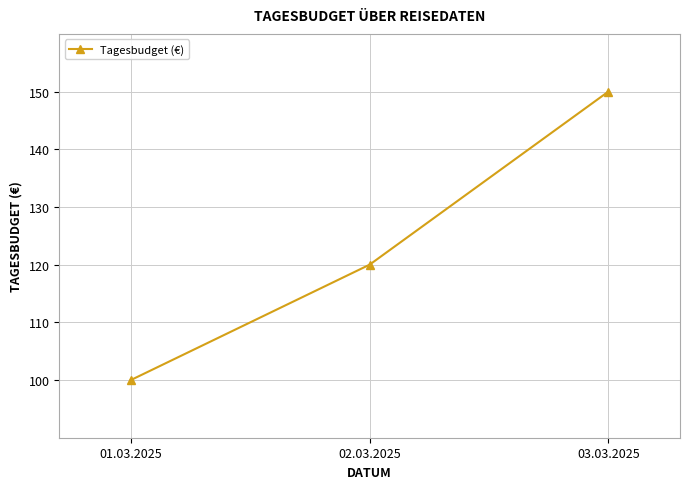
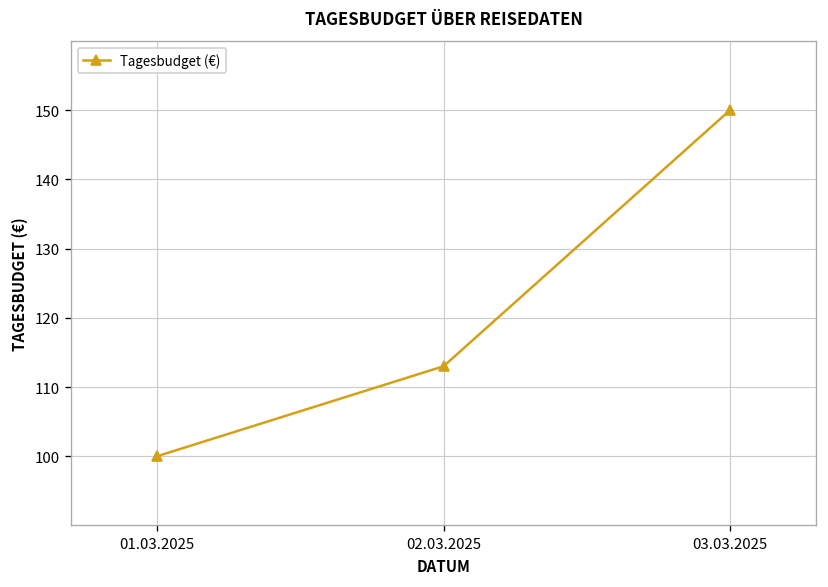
  {
    "01.03.2025": 100,
-   "02.03.2025": 120,
+   "02.03.2025": 113,
    "03.03.2025": 150
  }
